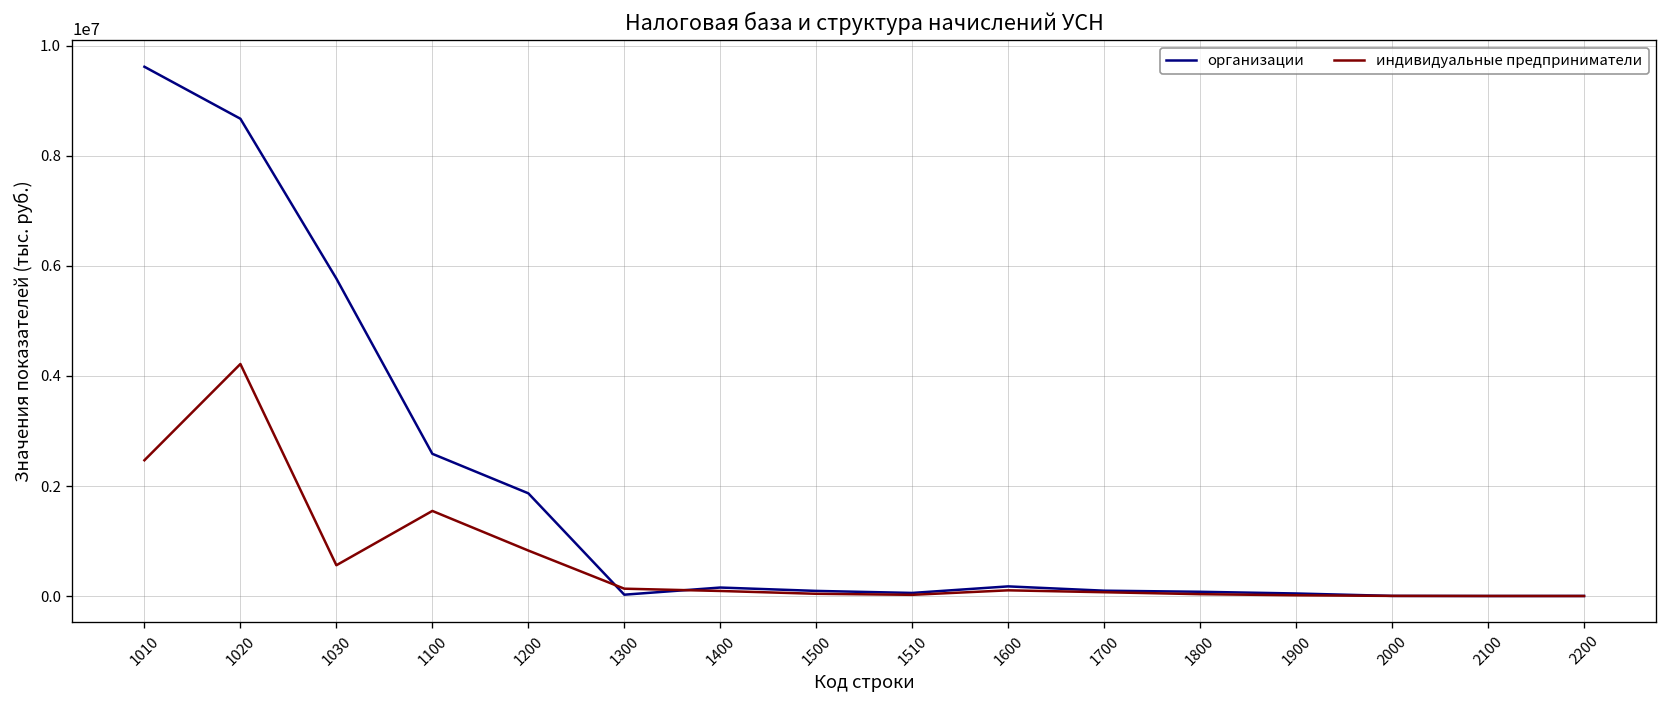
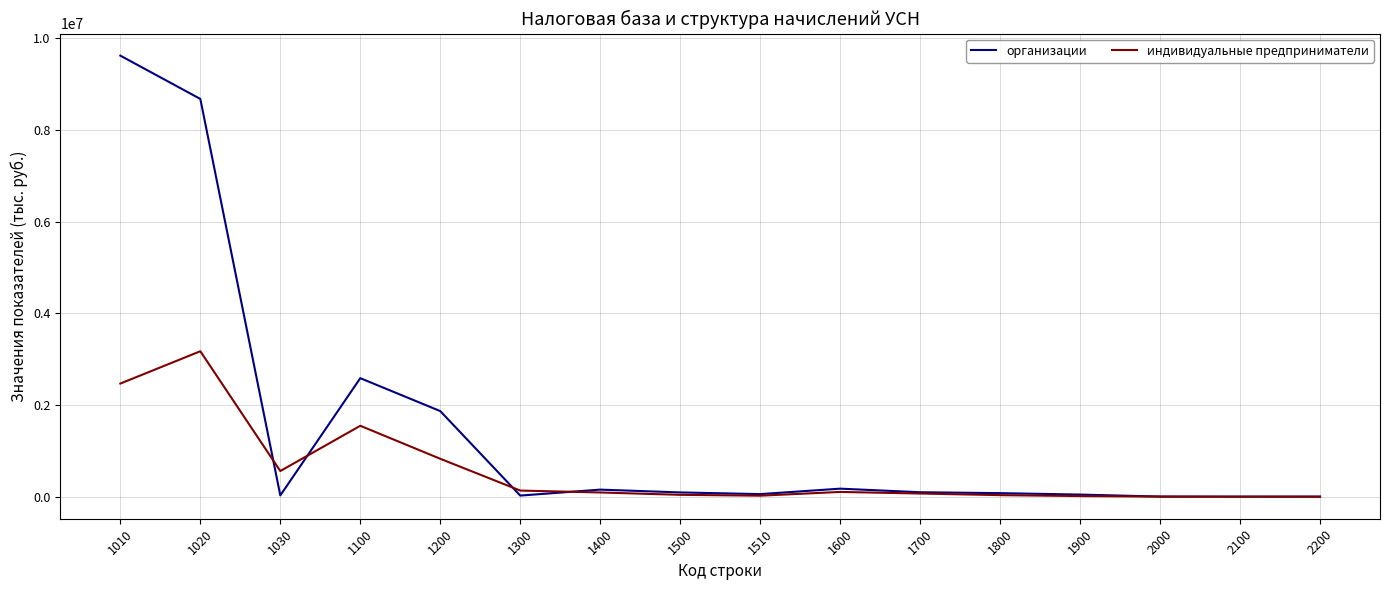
  {
    "организации": {
      "1010": 9600000,
      "1020": 8700000,
-     "1030": 5800000,
+     "1030": 0,
      "1100": 2600000,
      "1200": 1900000,
      "1300": 0,
      "1400": 200000,
      "1600": 200000
    },
    "индивидуальные предприниматели": {
      "1010": 2500000,
-     "1020": 4200000,
+     "1020": 3200000,
      "1030": 600000,
      "1100": 1500000,
      "1200": 800000,
      "1300": 100000,
      "1400": 100000,
      "1600": 100000
    }
  }
